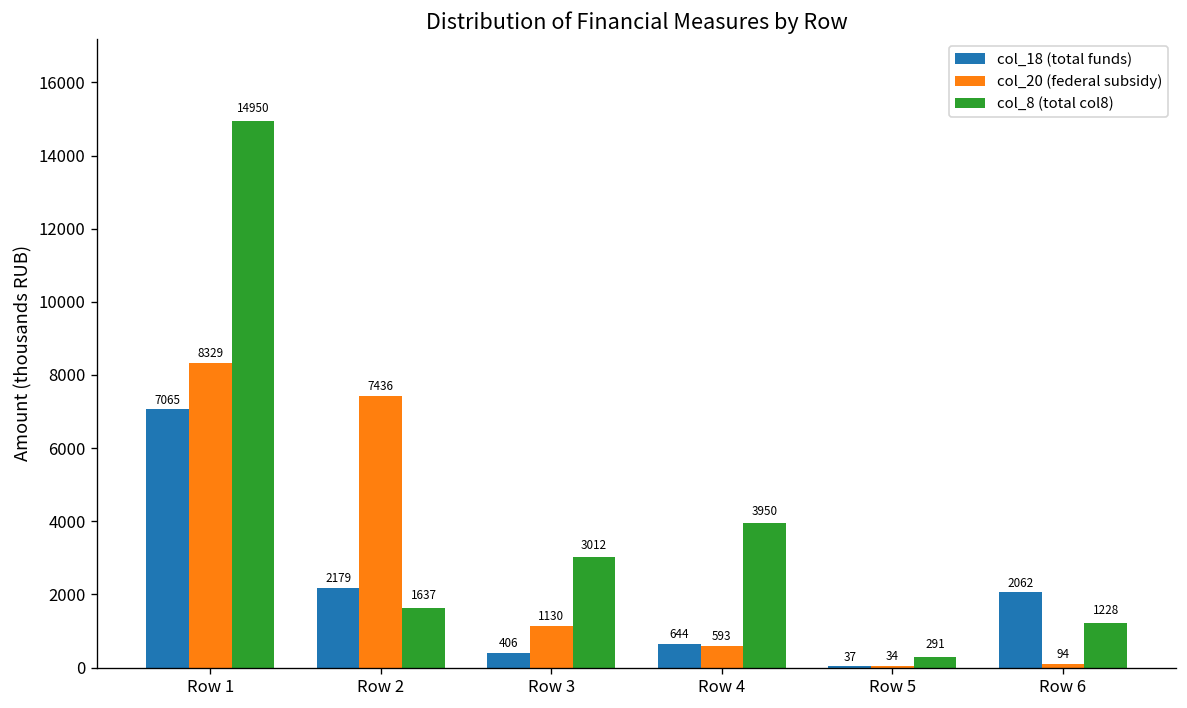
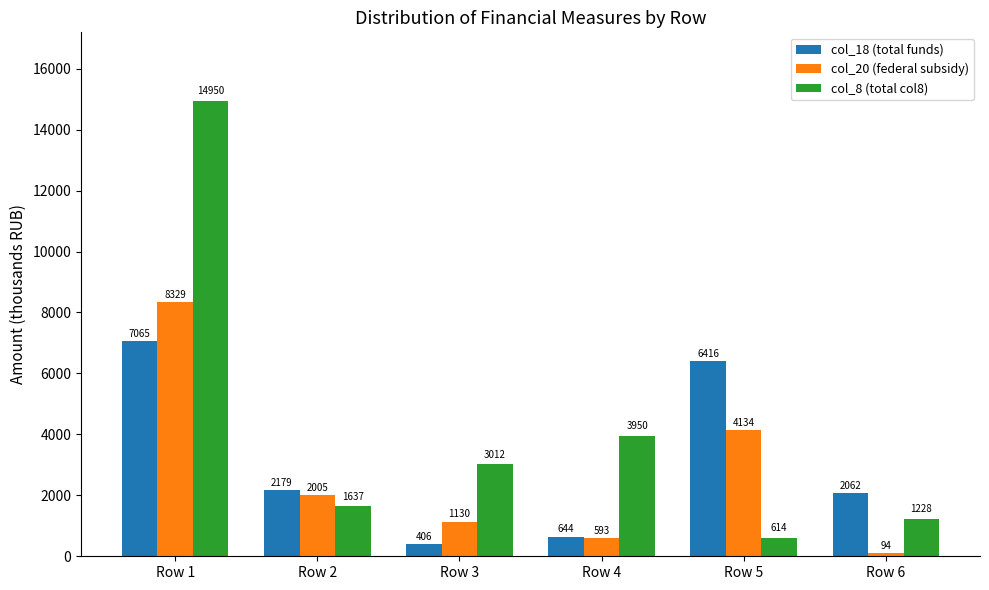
  {
    "col_18 (total funds)": {
      "Row 1": 7065,
      "Row 2": 2179,
      "Row 3": 406,
      "Row 4": 644,
-     "Row 5": 37,
+     "Row 5": 6416,
      "Row 6": 2062
    },
    "col_20 (federal subsidy)": {
      "Row 1": 8329,
-     "Row 2": 7436,
+     "Row 2": 2005,
      "Row 3": 1130,
      "Row 4": 593,
-     "Row 5": 34,
+     "Row 5": 4134,
      "Row 6": 94
    },
    "col_8 (total col8)": {
      "Row 1": 14950,
      "Row 2": 1637,
      "Row 3": 3012,
      "Row 4": 3950,
-     "Row 5": 291,
+     "Row 5": 614,
      "Row 6": 1228
    }
  }
